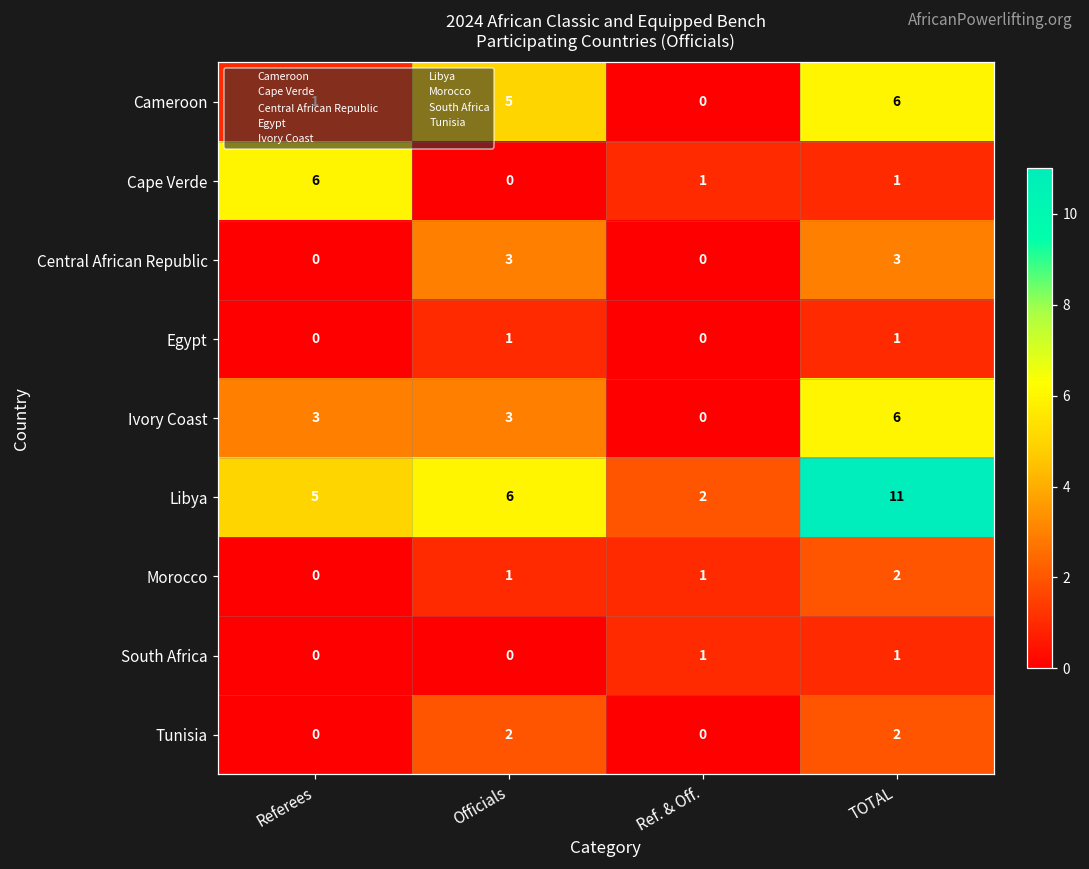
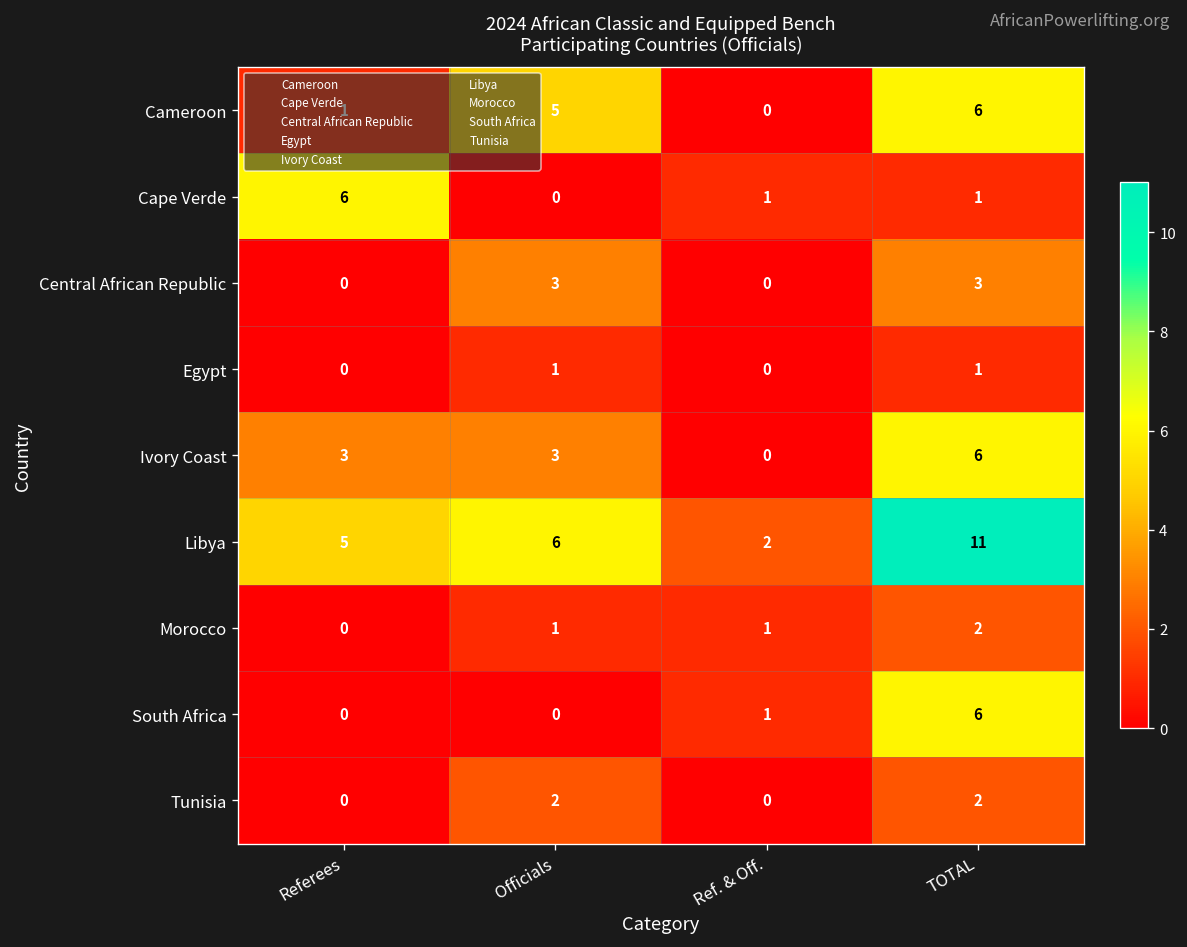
  {
    "Cameroon": {
      "Officials": 5,
      "Ref. & Off.": 0,
      "TOTAL": 6
    },
    "Cape Verde": {
      "Referees": 6,
      "Officials": 0,
      "Ref. & Off.": 1,
      "TOTAL": 1
    },
    "Central African Republic": {
      "Referees": 0,
      "Officials": 3,
      "Ref. & Off.": 0,
      "TOTAL": 3
    },
    "Egypt": {
      "Referees": 0,
      "Officials": 1,
      "Ref. & Off.": 0,
      "TOTAL": 1
    },
    "Ivory Coast": {
      "Referees": 3,
      "Officials": 3,
      "Ref. & Off.": 0,
      "TOTAL": 6
    },
    "Libya": {
      "Referees": 5,
      "Officials": 6,
      "Ref. & Off.": 2,
      "TOTAL": 11
    },
    "Morocco": {
      "Referees": 0,
      "Officials": 1,
      "Ref. & Off.": 1,
      "TOTAL": 2
    },
    "South Africa": {
      "Referees": 0,
      "Officials": 0,
      "Ref. & Off.": 1,
-     "TOTAL": 1
+     "TOTAL": 6
    },
    "Tunisia": {
      "Referees": 0,
      "Officials": 2,
      "Ref. & Off.": 0,
      "TOTAL": 2
    }
  }
